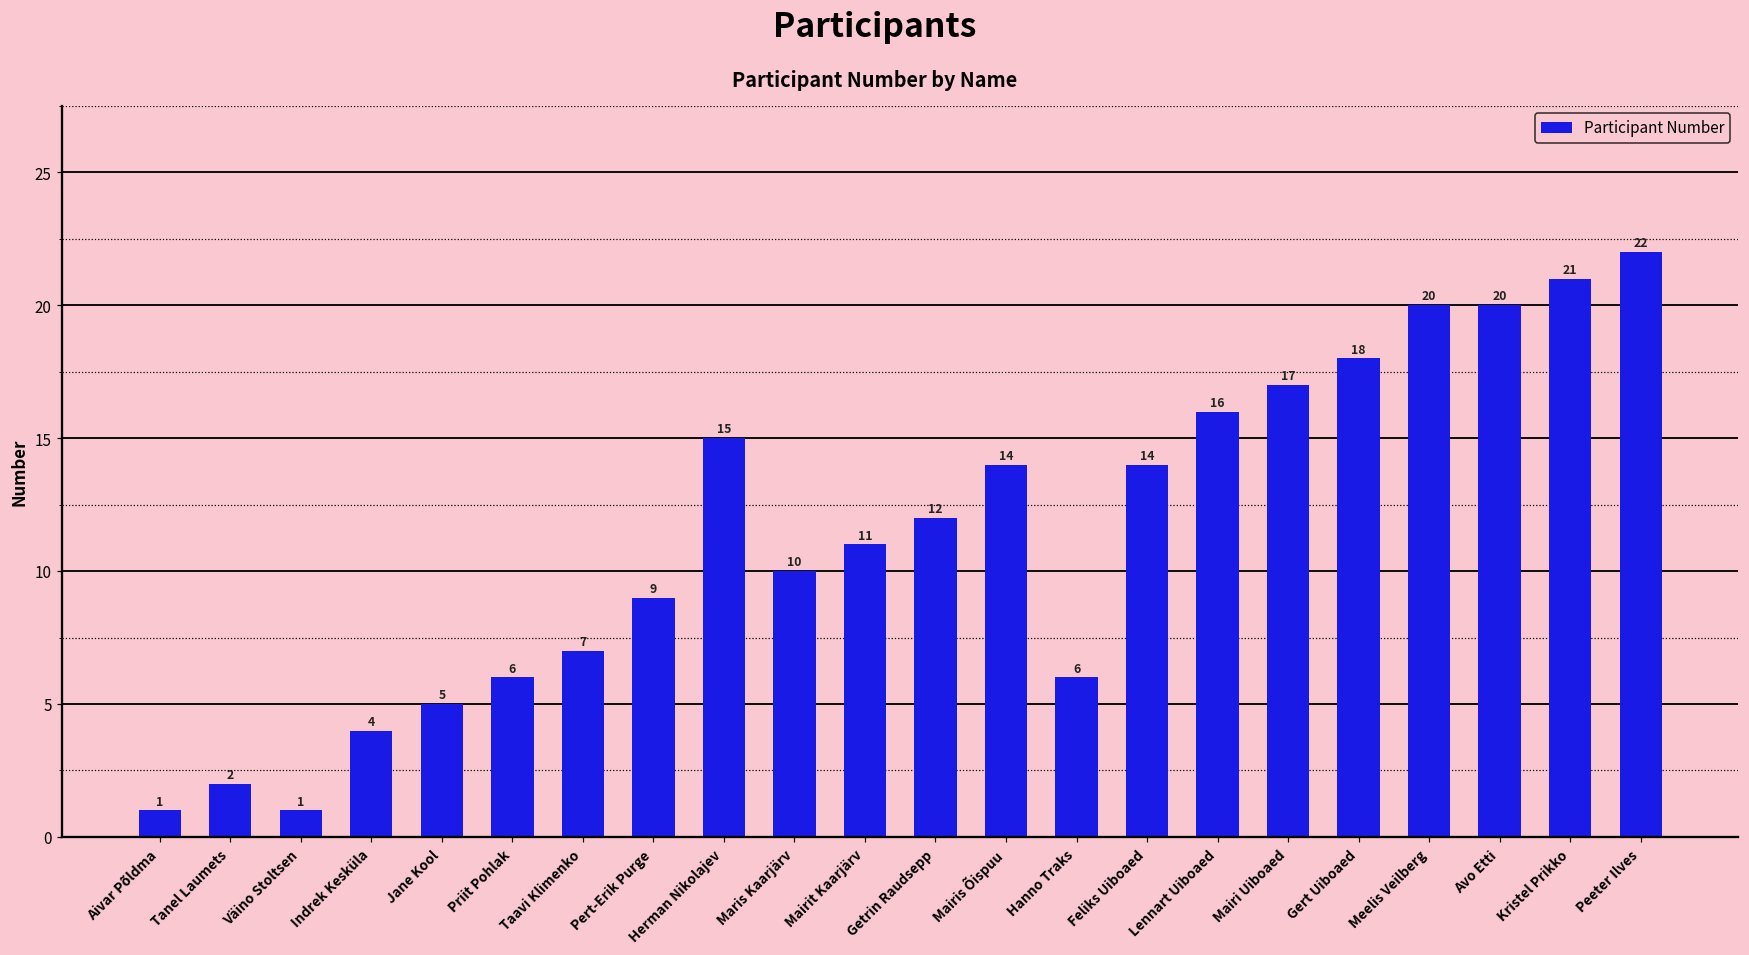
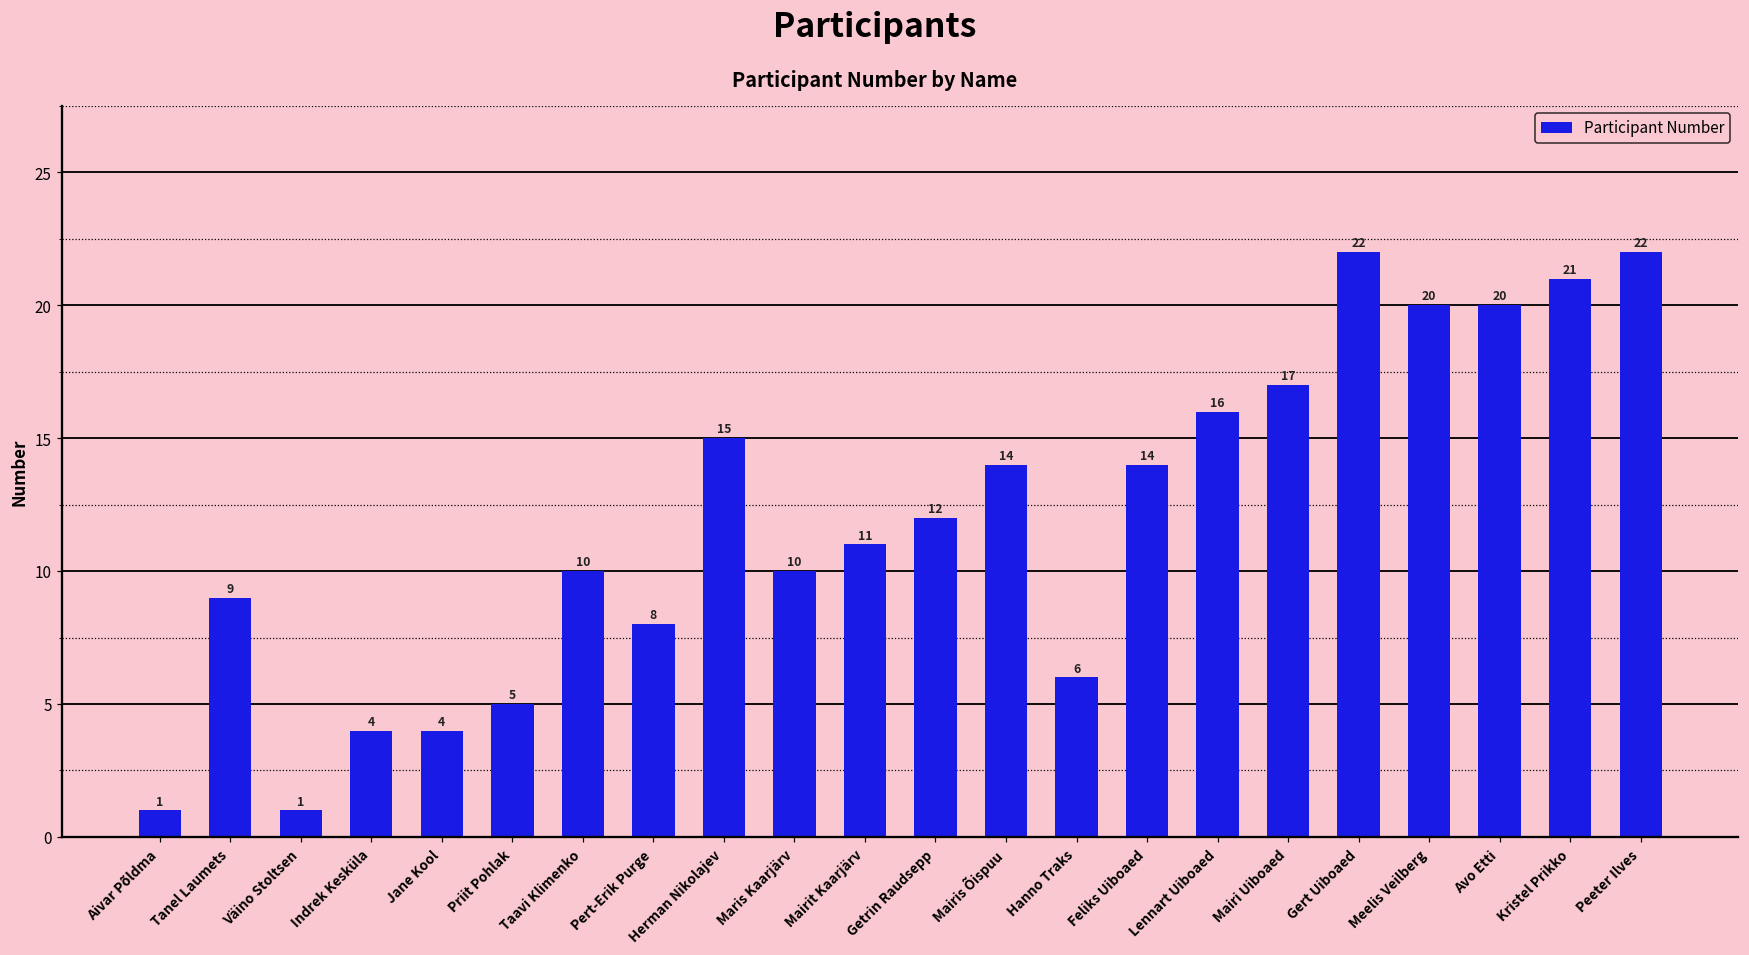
  {
    "Aivar Põldma": 1,
-   "Tanel Laumets": 2,
+   "Tanel Laumets": 9,
    "Väino Stoltsen": 1,
    "Indrek Kesküla": 4,
-   "Jane Kool": 5,
-   "Priit Pohlak": 6,
-   "Taavi Klimenko": 7,
-   "Pert-Erik Purge": 9,
+   "Jane Kool": 4,
+   "Priit Pohlak": 5,
+   "Taavi Klimenko": 10,
+   "Pert-Erik Purge": 8,
    "Herman Nikolajev": 15,
    "Maris Kaarjärv": 10,
    "Mairit Kaarjärv": 11,
    "Getrin Raudsepp": 12,
    "Mairis Õispuu": 14,
    "Hanno Traks": 6,
    "Feliks Uiboaed": 14,
    "Lennart Uiboaed": 16,
    "Mairi Uiboaed": 17,
-   "Gert Uiboaed": 18,
+   "Gert Uiboaed": 22,
    "Meelis Veilberg": 20,
    "Avo Etti": 20,
    "Kristel Prikko": 21,
    "Peeter Ilves": 22
  }
